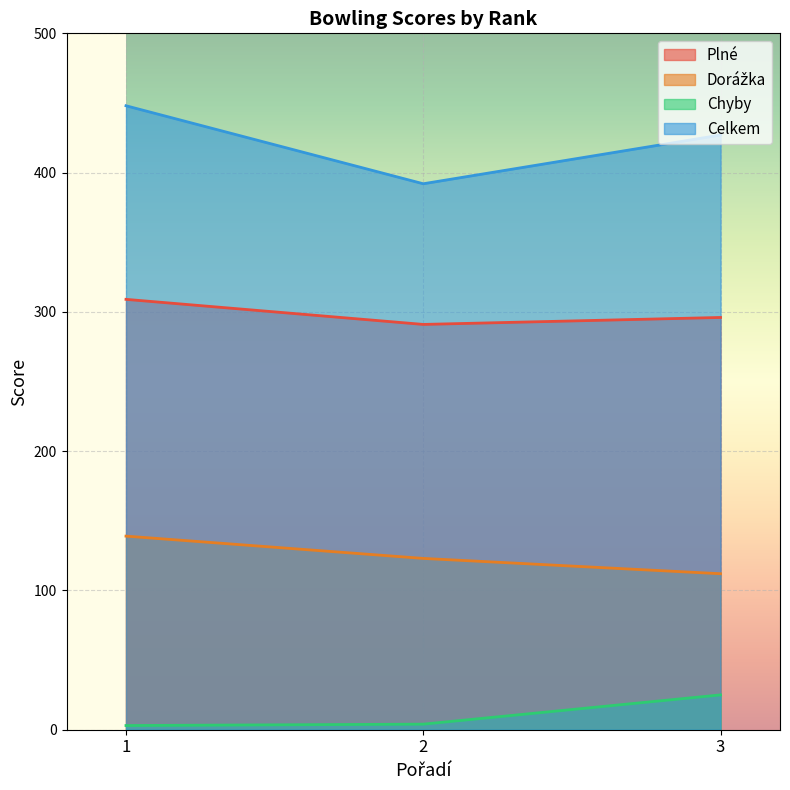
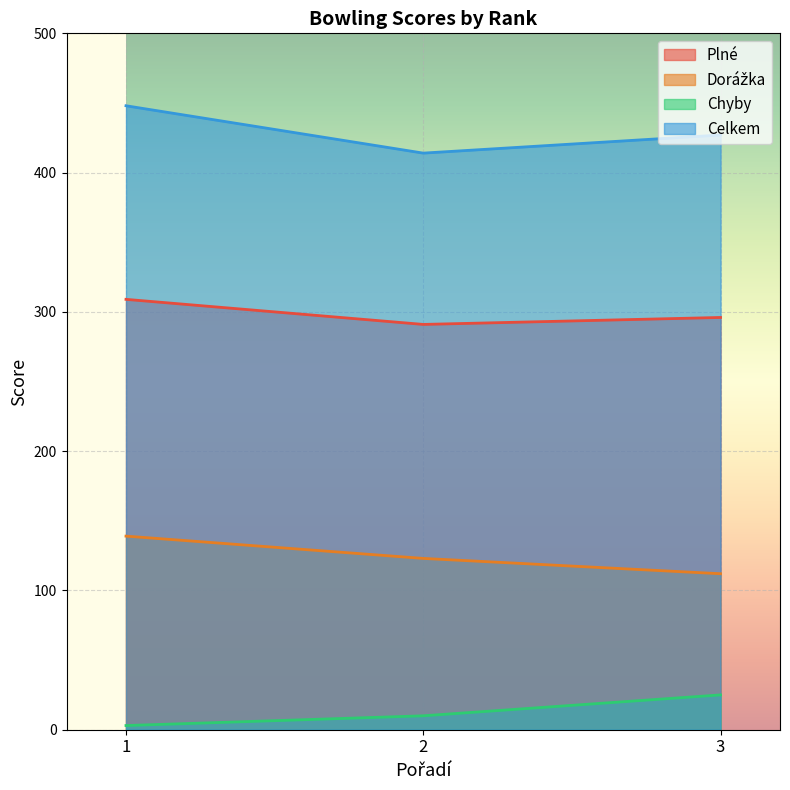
  {
    "Chyby": {
      "1": 3,
-     "2": 4,
+     "2": 10,
      "3": 25
    },
    "Celkem": {
      "1": 448,
-     "2": 392
+     "2": 414
    }
  }
